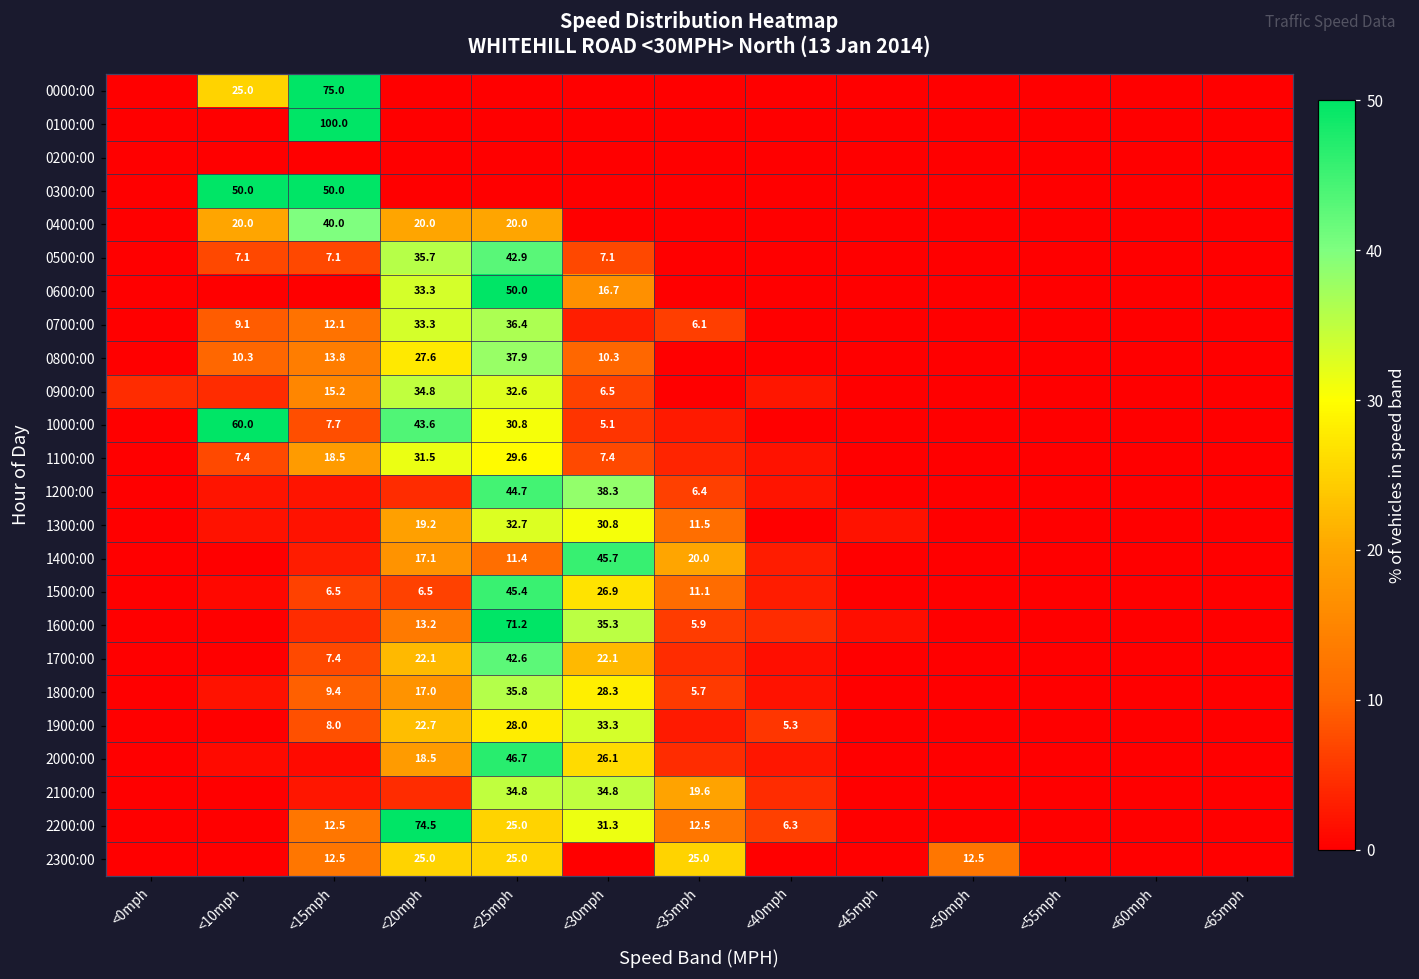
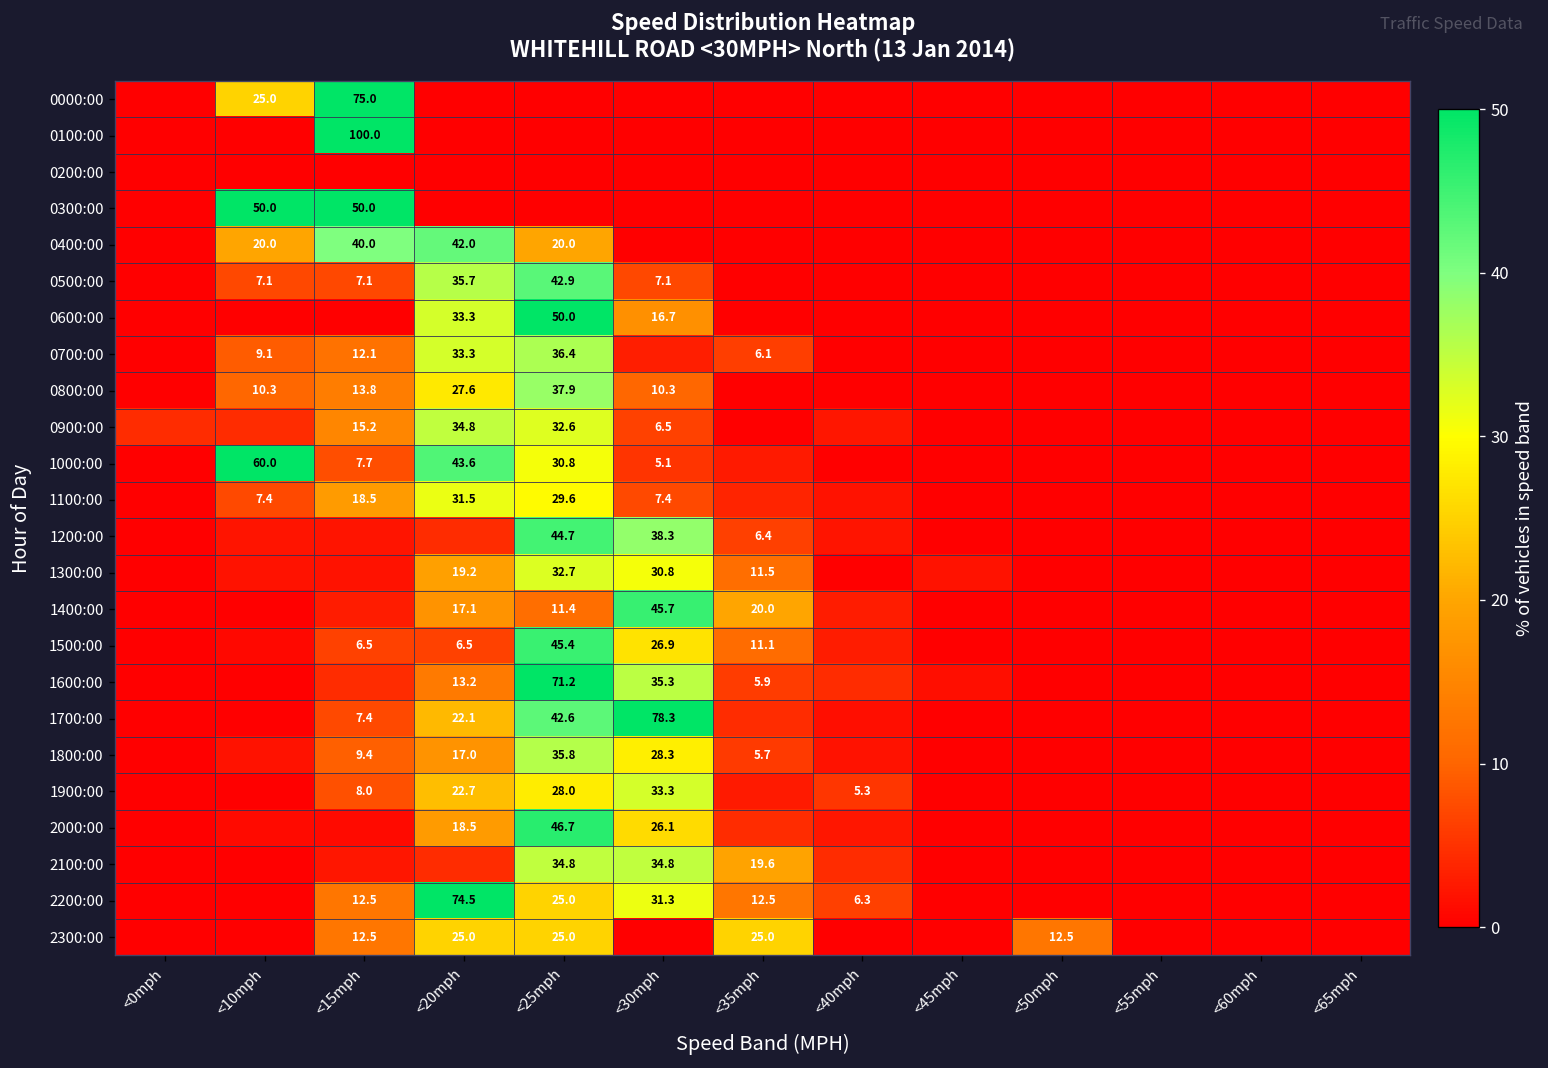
  {
    "0000:00": {
      "<10mph": 25.0,
      "<15mph": 75.0
    },
    "0100:00": {
      "<15mph": 100.0
    },
    "0300:00": {
      "<10mph": 50.0,
      "<15mph": 50.0
    },
    "0400:00": {
      "<10mph": 20.0,
      "<15mph": 40.0,
-     "<20mph": 20.0,
+     "<20mph": 42.0,
      "<25mph": 20.0
    },
    "0500:00": {
      "<10mph": 7.1,
      "<15mph": 7.1,
      "<20mph": 35.7,
      "<25mph": 42.9,
      "<30mph": 7.1
    },
    "0600:00": {
      "<20mph": 33.3,
      "<25mph": 50.0,
      "<30mph": 16.7
    },
    "0700:00": {
      "<10mph": 9.1,
      "<15mph": 12.1,
      "<20mph": 33.3,
      "<25mph": 36.4,
      "<35mph": 6.1
    },
    "0800:00": {
      "<10mph": 10.3,
      "<15mph": 13.8,
      "<20mph": 27.6,
      "<25mph": 37.9,
      "<30mph": 10.3
    },
    "0900:00": {
      "<15mph": 15.2,
      "<20mph": 34.8,
      "<25mph": 32.6,
      "<30mph": 6.5
    },
    "1000:00": {
      "<10mph": 60.0,
      "<15mph": 7.7,
      "<20mph": 43.6,
      "<25mph": 30.8,
      "<30mph": 5.1
    },
    "1100:00": {
      "<10mph": 7.4,
      "<15mph": 18.5,
      "<20mph": 31.5,
      "<25mph": 29.6,
      "<30mph": 7.4
    },
    "1200:00": {
      "<25mph": 44.7,
      "<30mph": 38.3,
      "<35mph": 6.4
    },
    "1300:00": {
      "<20mph": 19.2,
      "<25mph": 32.7,
      "<30mph": 30.8,
      "<35mph": 11.5
    },
    "1400:00": {
      "<20mph": 17.1,
      "<25mph": 11.4,
      "<30mph": 45.7,
      "<35mph": 20.0
    },
    "1500:00": {
      "<15mph": 6.5,
      "<20mph": 6.5,
      "<25mph": 45.4,
      "<30mph": 26.9,
      "<35mph": 11.1
    },
    "1600:00": {
      "<20mph": 13.2,
      "<25mph": 71.2,
      "<30mph": 35.3,
      "<35mph": 5.9
    },
    "1700:00": {
      "<15mph": 7.4,
      "<20mph": 22.1,
      "<25mph": 42.6,
-     "<30mph": 22.1
+     "<30mph": 78.3
    },
    "1800:00": {
      "<15mph": 9.4,
      "<20mph": 17.0,
      "<25mph": 35.8,
      "<30mph": 28.3,
      "<35mph": 5.7
    },
    "1900:00": {
      "<15mph": 8.0,
      "<20mph": 22.7,
      "<25mph": 28.0,
      "<30mph": 33.3,
      "<40mph": 5.3
    },
    "2000:00": {
      "<20mph": 18.5,
      "<25mph": 46.7,
      "<30mph": 26.1
    },
    "2100:00": {
      "<25mph": 34.8,
      "<30mph": 34.8,
      "<35mph": 19.6
    },
    "2200:00": {
      "<15mph": 12.5,
      "<20mph": 74.5,
      "<25mph": 25.0,
      "<30mph": 31.3,
      "<35mph": 12.5,
      "<40mph": 6.3
    },
    "2300:00": {
      "<15mph": 12.5,
      "<20mph": 25.0,
      "<25mph": 25.0,
      "<35mph": 25.0,
      "<50mph": 12.5
    }
  }
